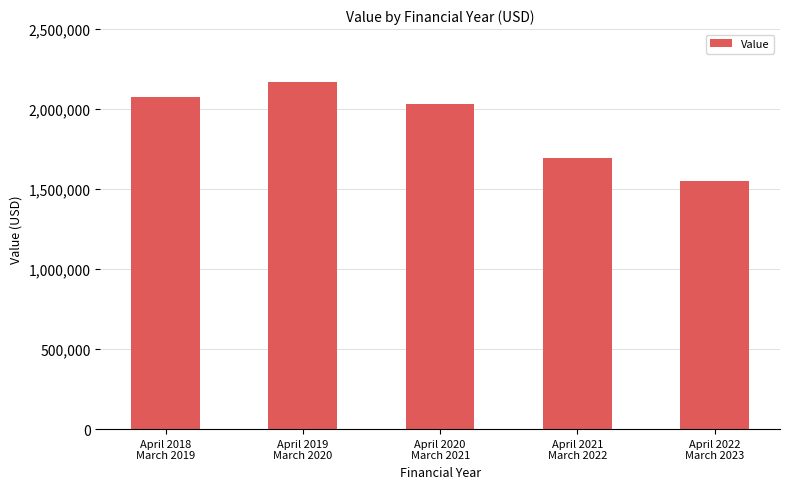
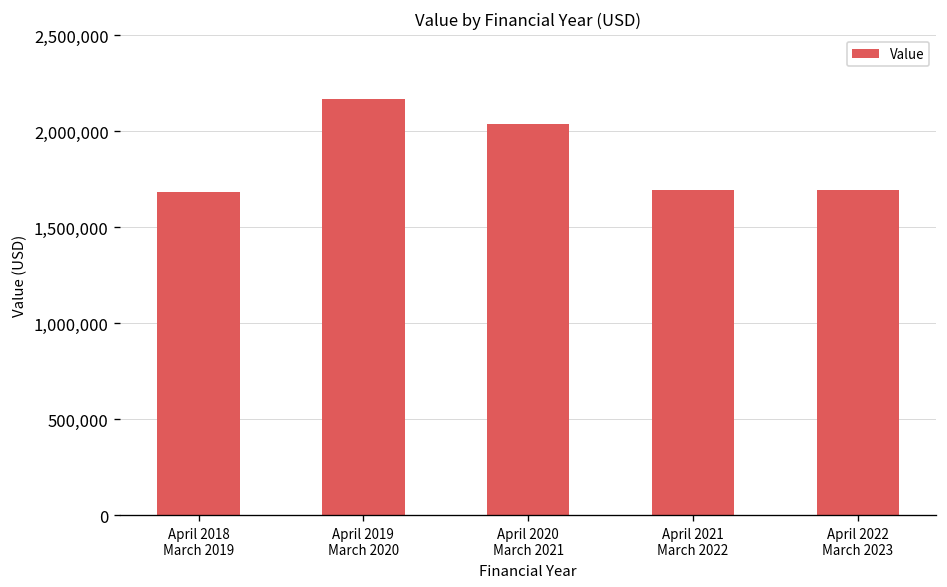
  {
-   "April 2018 March 2019": "2,080,000",
+   "April 2018 March 2019": "1,680,000",
    "April 2019 March 2020": "2,170,000",
    "April 2020 March 2021": "2,030,000",
    "April 2021 March 2022": "1,690,000",
-   "April 2022 March 2023": "1,550,000"
+   "April 2022 March 2023": "1,690,000"
  }
